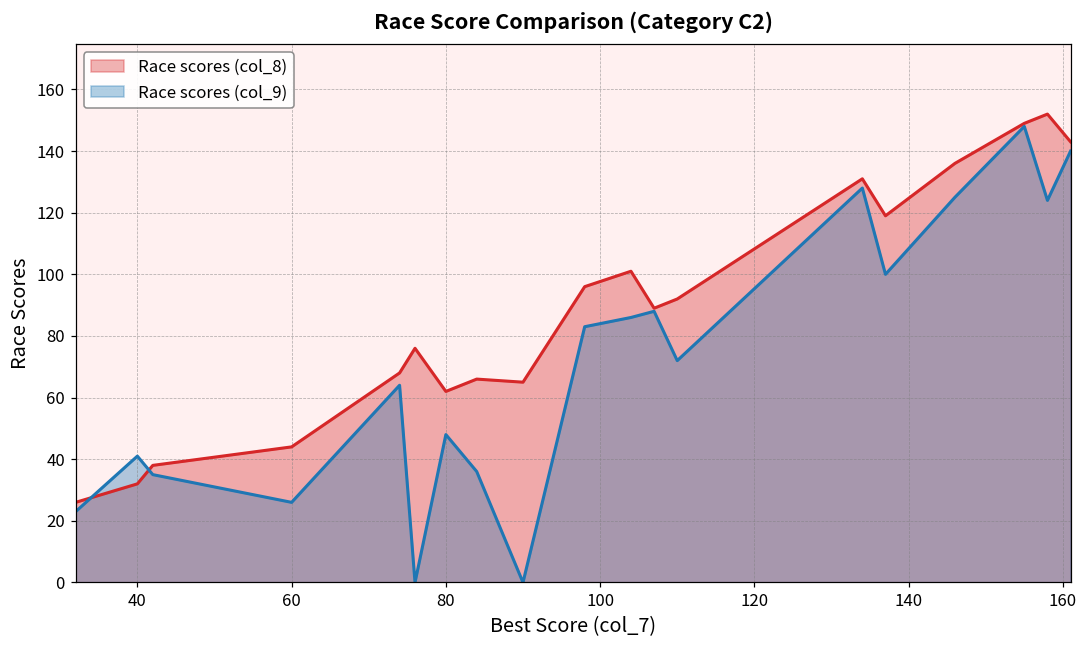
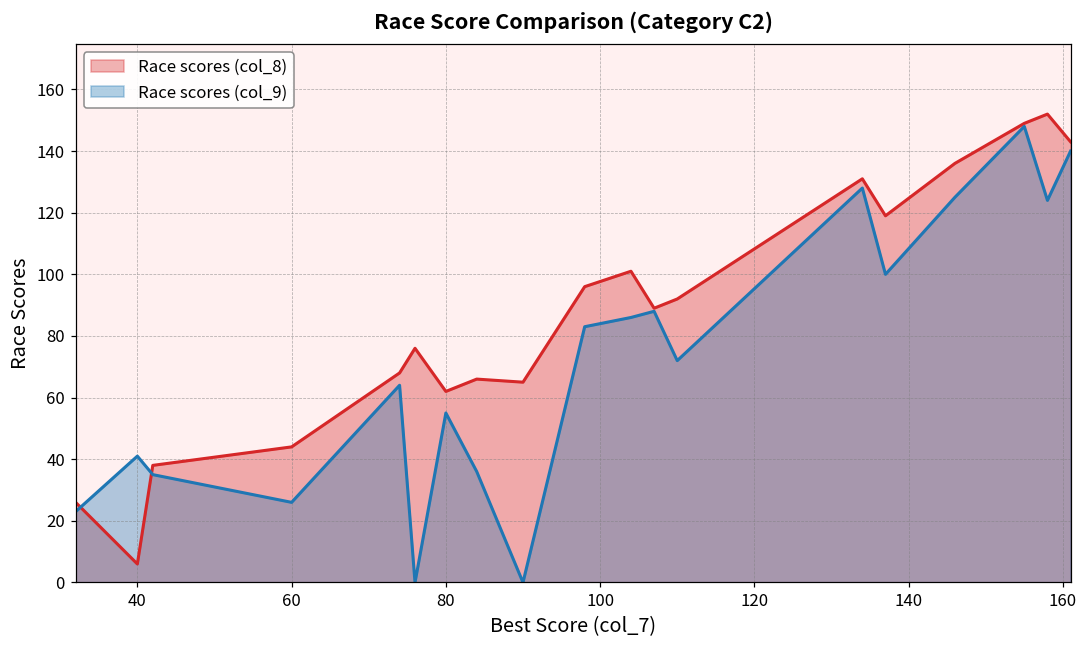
  {
    "Race scores (col_8)": {
-     "40": 32,
+     "40": 6,
      "60": 44,
      "80": 62
    },
    "Race scores (col_9)": {
      "40": 41,
      "60": 26,
-     "80": 48
+     "80": 55
    }
  }
